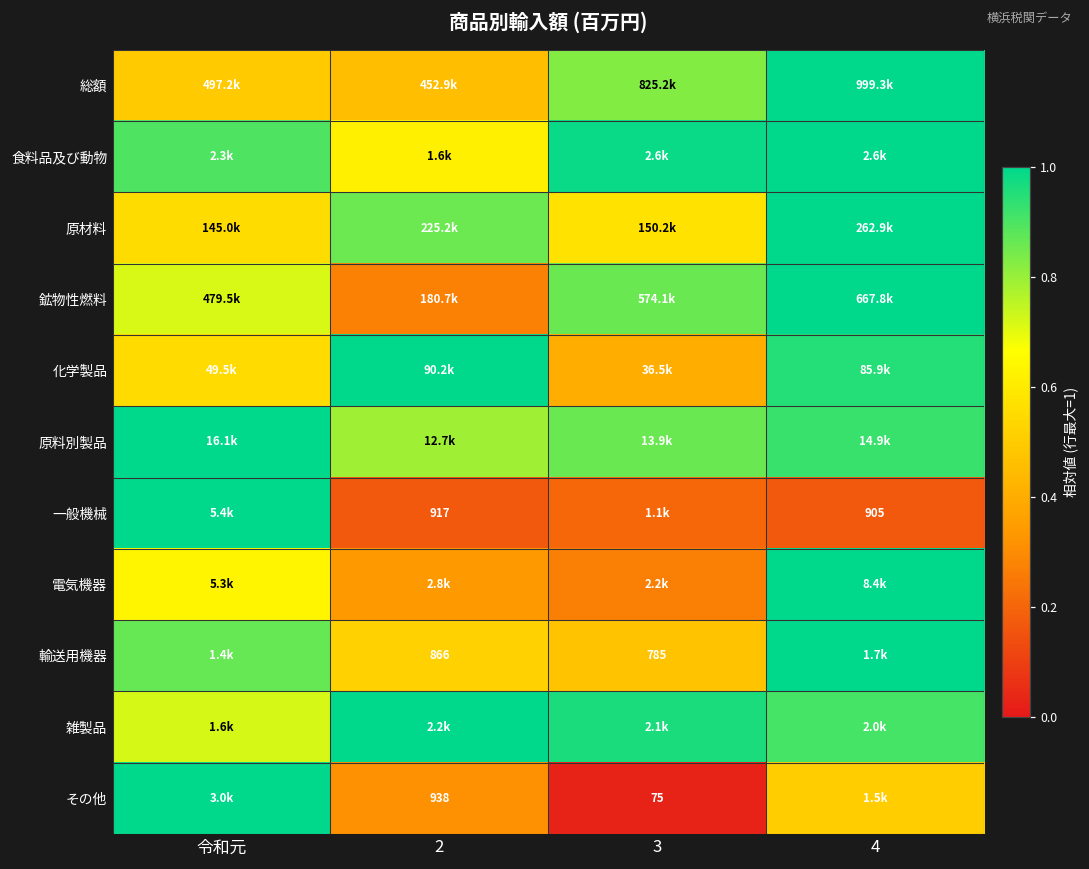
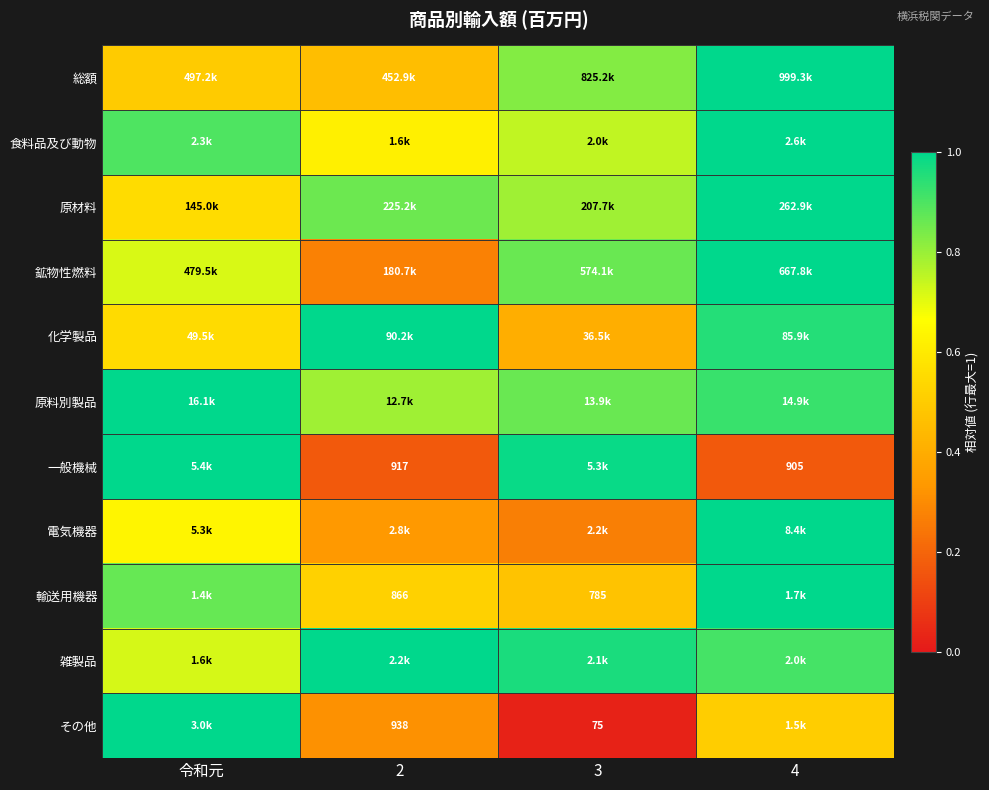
  {
    "総額": {
      "令和元": "497.2k",
      "2": "452.9k",
      "3": "825.2k",
      "4": "999.3k"
    },
    "食料品及び動物": {
      "令和元": "2.3k",
      "2": "1.6k",
-     "3": "2.6k",
+     "3": "2.0k",
      "4": "2.6k"
    },
    "原材料": {
      "令和元": "145.0k",
      "2": "225.2k",
-     "3": "150.2k",
+     "3": "207.7k",
      "4": "262.9k"
    },
    "鉱物性燃料": {
      "令和元": "479.5k",
      "2": "180.7k",
      "3": "574.1k",
      "4": "667.8k"
    },
    "化学製品": {
      "令和元": "49.5k",
      "2": "90.2k",
      "3": "36.5k",
      "4": "85.9k"
    },
    "原料別製品": {
      "令和元": "16.1k",
      "2": "12.7k",
      "3": "13.9k",
      "4": "14.9k"
    },
    "一般機械": {
      "令和元": "5.4k",
      "2": "917",
-     "3": "1.1k",
+     "3": "5.3k",
      "4": "905"
    },
    "電気機器": {
      "令和元": "5.3k",
      "2": "2.8k",
      "3": "2.2k",
      "4": "8.4k"
    },
    "輸送用機器": {
      "令和元": "1.4k",
      "2": "866",
      "3": "785",
      "4": "1.7k"
    },
    "雑製品": {
      "令和元": "1.6k",
      "2": "2.2k",
      "3": "2.1k",
      "4": "2.0k"
    },
    "その他": {
      "令和元": "3.0k",
      "2": "938",
      "3": "75",
      "4": "1.5k"
    }
  }
